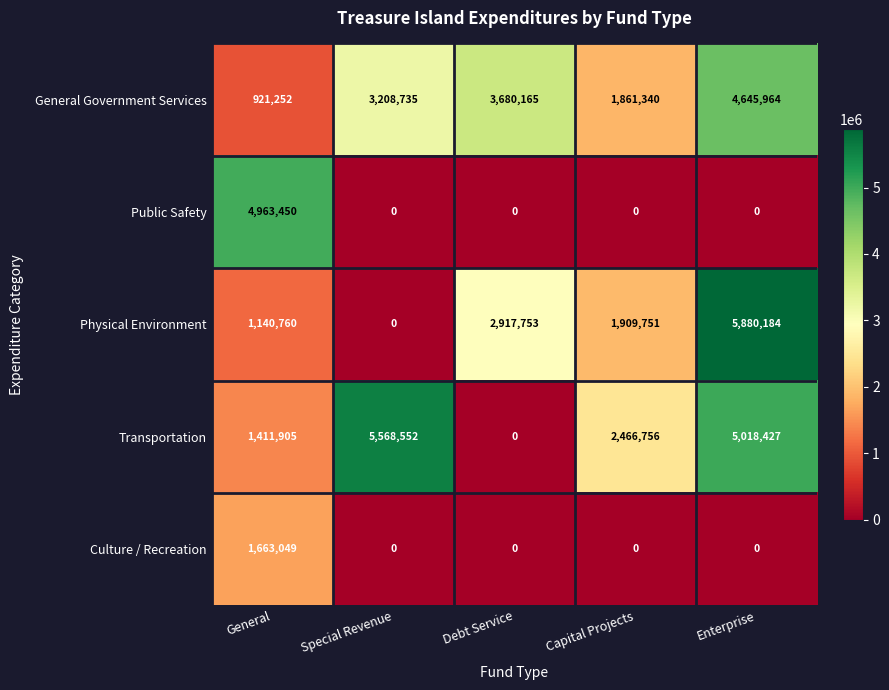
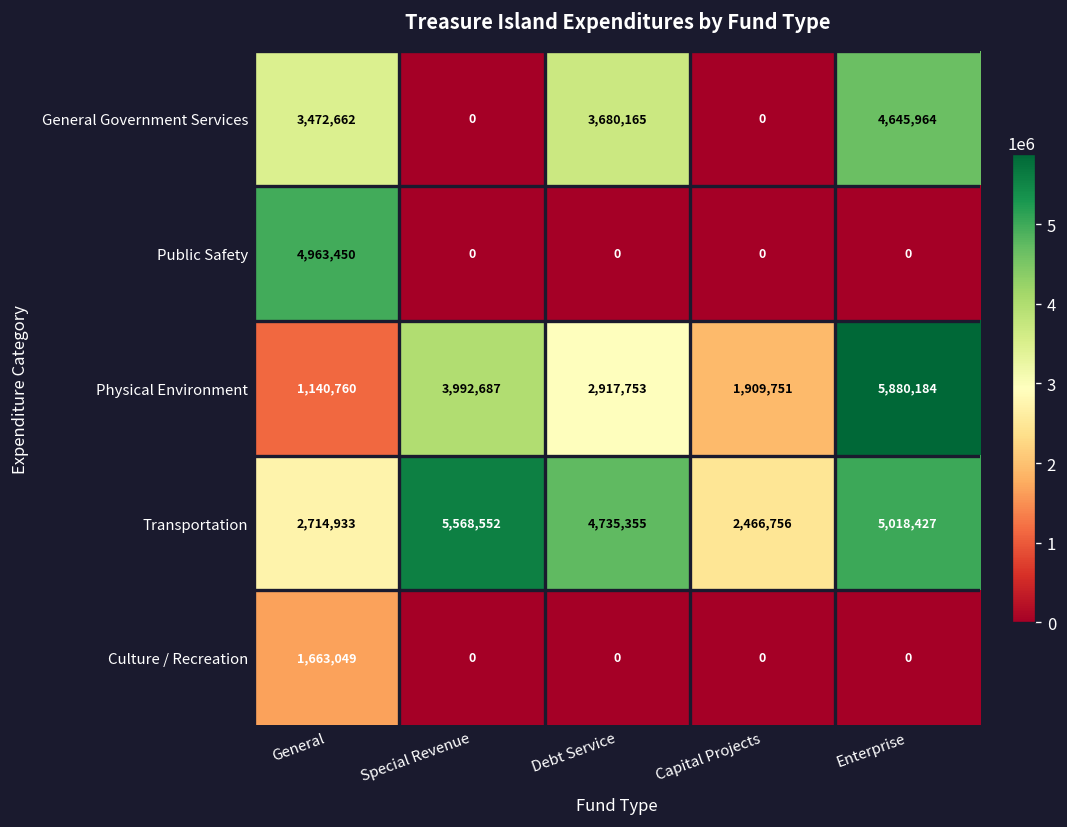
  {
    "General Government Services": {
-     "General": "921,252",
-     "Special Revenue": "3,208,735",
+     "General": "3,472,662",
+     "Special Revenue": "0",
      "Debt Service": "3,680,165",
-     "Capital Projects": "1,861,340",
+     "Capital Projects": "0",
      "Enterprise": "4,645,964"
    },
    "Public Safety": {
      "General": "4,963,450",
      "Special Revenue": "0",
      "Debt Service": "0",
      "Capital Projects": "0",
      "Enterprise": "0"
    },
    "Physical Environment": {
      "General": "1,140,760",
-     "Special Revenue": "0",
+     "Special Revenue": "3,992,687",
      "Debt Service": "2,917,753",
      "Capital Projects": "1,909,751",
      "Enterprise": "5,880,184"
    },
    "Transportation": {
-     "General": "1,411,905",
+     "General": "2,714,933",
      "Special Revenue": "5,568,552",
-     "Debt Service": "0",
+     "Debt Service": "4,735,355",
      "Capital Projects": "2,466,756",
      "Enterprise": "5,018,427"
    },
    "Culture / Recreation": {
      "General": "1,663,049",
      "Special Revenue": "0",
      "Debt Service": "0",
      "Capital Projects": "0",
      "Enterprise": "0"
    }
  }
